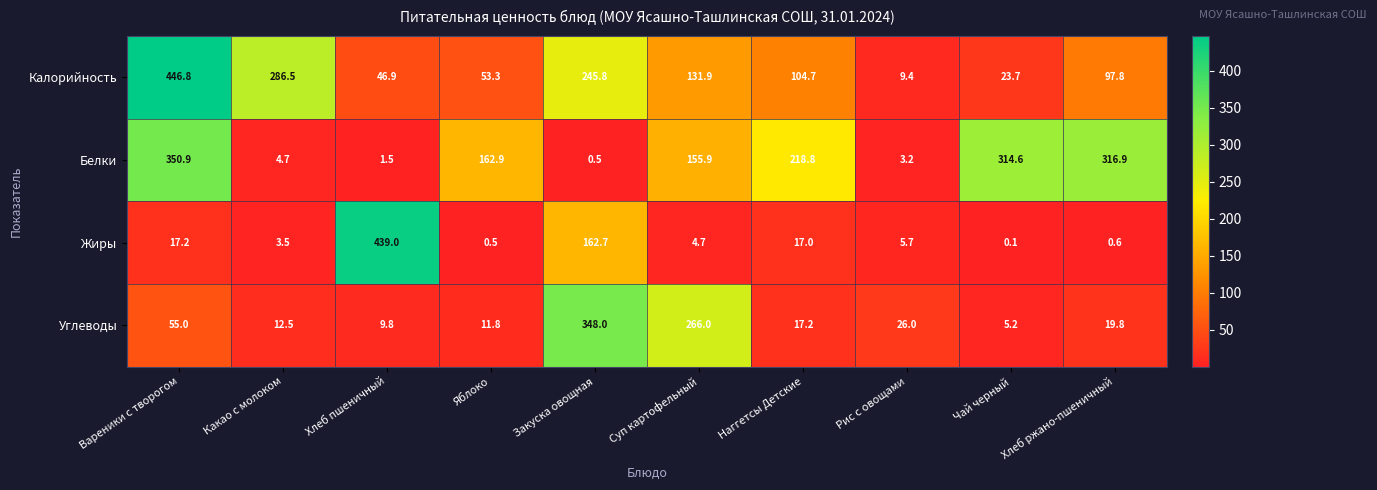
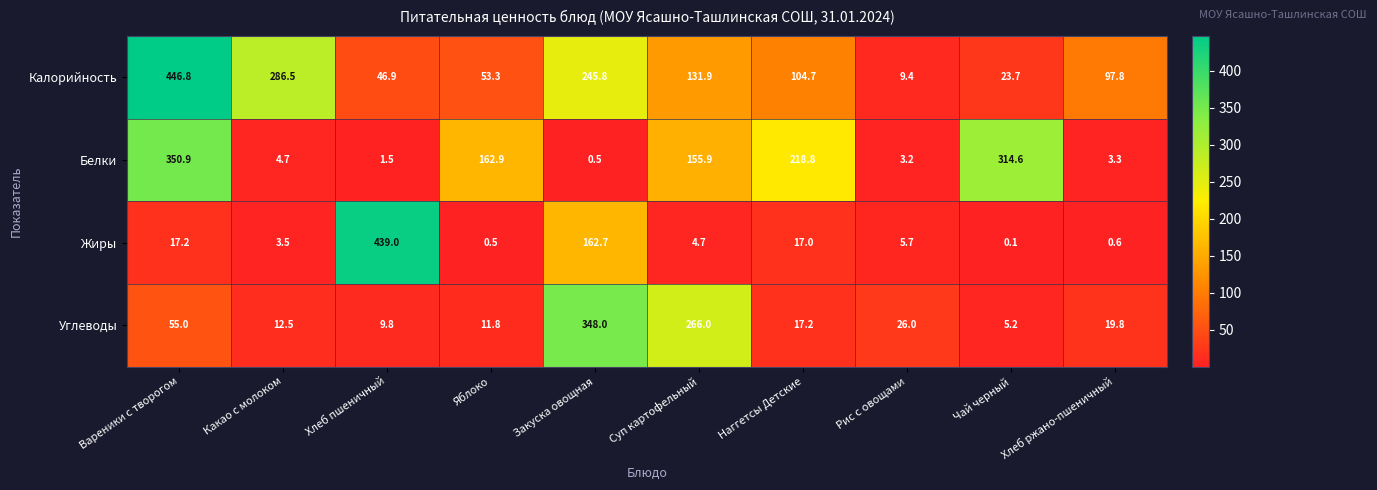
  {
    "Калорийность": {
      "Вареники с творогом": 446.8,
      "Какао с молоком": 286.5,
      "Хлеб пшеничный": 46.9,
      "Яблоко": 53.3,
      "Закуска овощная": 245.8,
      "Суп картофельный": 131.9,
      "Наггетсы Детские": 104.7,
      "Рис с овощами": 9.4,
      "Чай черный": 23.7,
      "Хлеб ржано-пшеничный": 97.8
    },
    "Белки": {
      "Вареники с творогом": 350.9,
      "Какао с молоком": 4.7,
      "Хлеб пшеничный": 1.5,
      "Яблоко": 162.9,
      "Закуска овощная": 0.5,
      "Суп картофельный": 155.9,
      "Наггетсы Детские": 218.8,
      "Рис с овощами": 3.2,
      "Чай черный": 314.6,
-     "Хлеб ржано-пшеничный": 316.9
+     "Хлеб ржано-пшеничный": 3.3
    },
    "Жиры": {
      "Вареники с творогом": 17.2,
      "Какао с молоком": 3.5,
      "Хлеб пшеничный": 439.0,
      "Яблоко": 0.5,
      "Закуска овощная": 162.7,
      "Суп картофельный": 4.7,
      "Наггетсы Детские": 17.0,
      "Рис с овощами": 5.7,
      "Чай черный": 0.1,
      "Хлеб ржано-пшеничный": 0.6
    },
    "Углеводы": {
      "Вареники с творогом": 55.0,
      "Какао с молоком": 12.5,
      "Хлеб пшеничный": 9.8,
      "Яблоко": 11.8,
      "Закуска овощная": 348.0,
      "Суп картофельный": 266.0,
      "Наггетсы Детские": 17.2,
      "Рис с овощами": 26.0,
      "Чай черный": 5.2,
      "Хлеб ржано-пшеничный": 19.8
    }
  }
